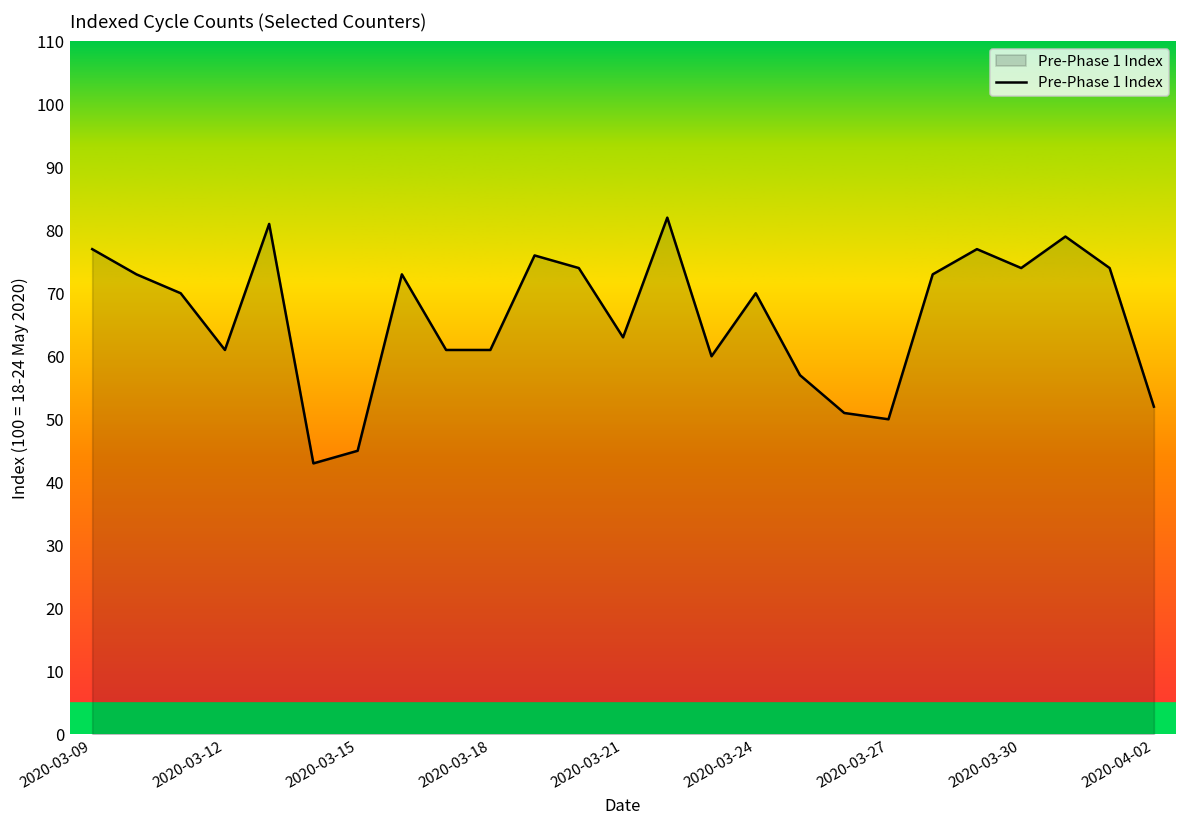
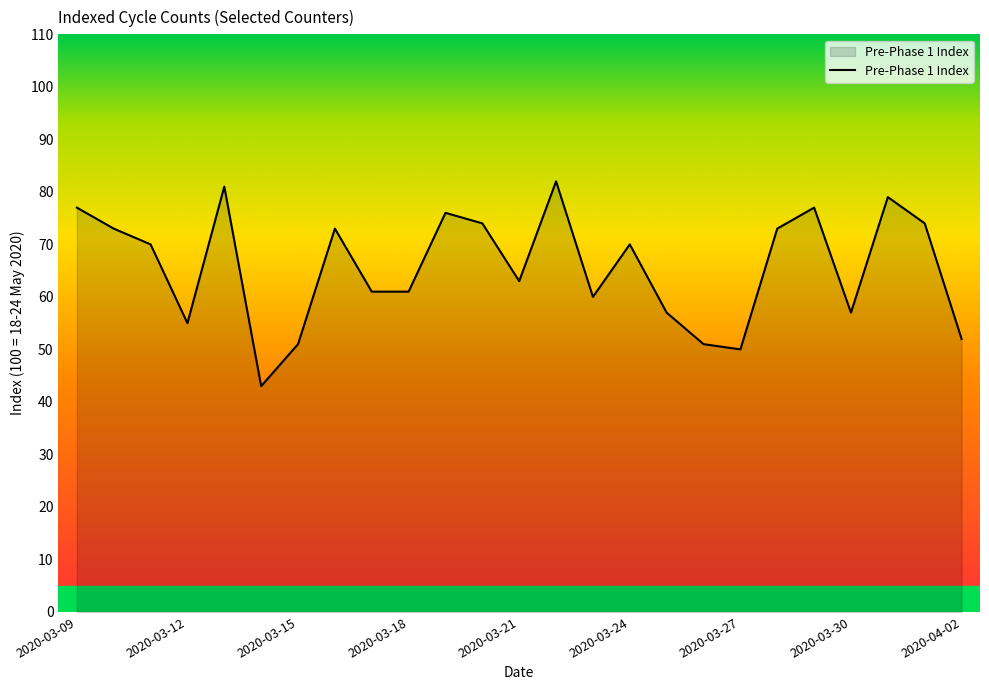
  {
    "2020-03-09": 77,
-   "2020-03-12": 61,
-   "2020-03-15": 45,
+   "2020-03-12": 55,
+   "2020-03-15": 51,
    "2020-03-18": 61,
    "2020-03-21": 63,
    "2020-03-24": 70,
    "2020-03-27": 50,
-   "2020-03-30": 74,
+   "2020-03-30": 57,
    "2020-04-02": 52
  }
